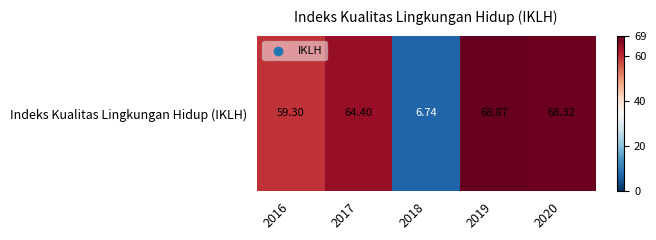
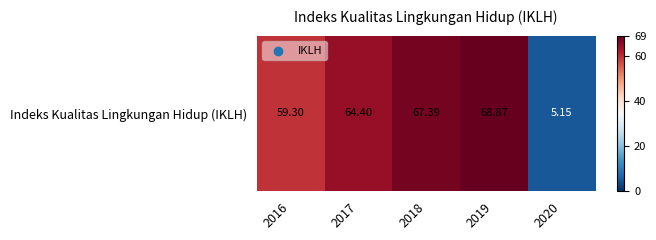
  {
    "Indeks Kualitas Lingkungan Hidup (IKLH)": {
      "2016": 59.30,
      "2017": 64.40,
-     "2018": 6.74,
+     "2018": 67.39,
      "2019": 68.87,
-     "2020": 68.32
+     "2020": 5.15
    }
  }
